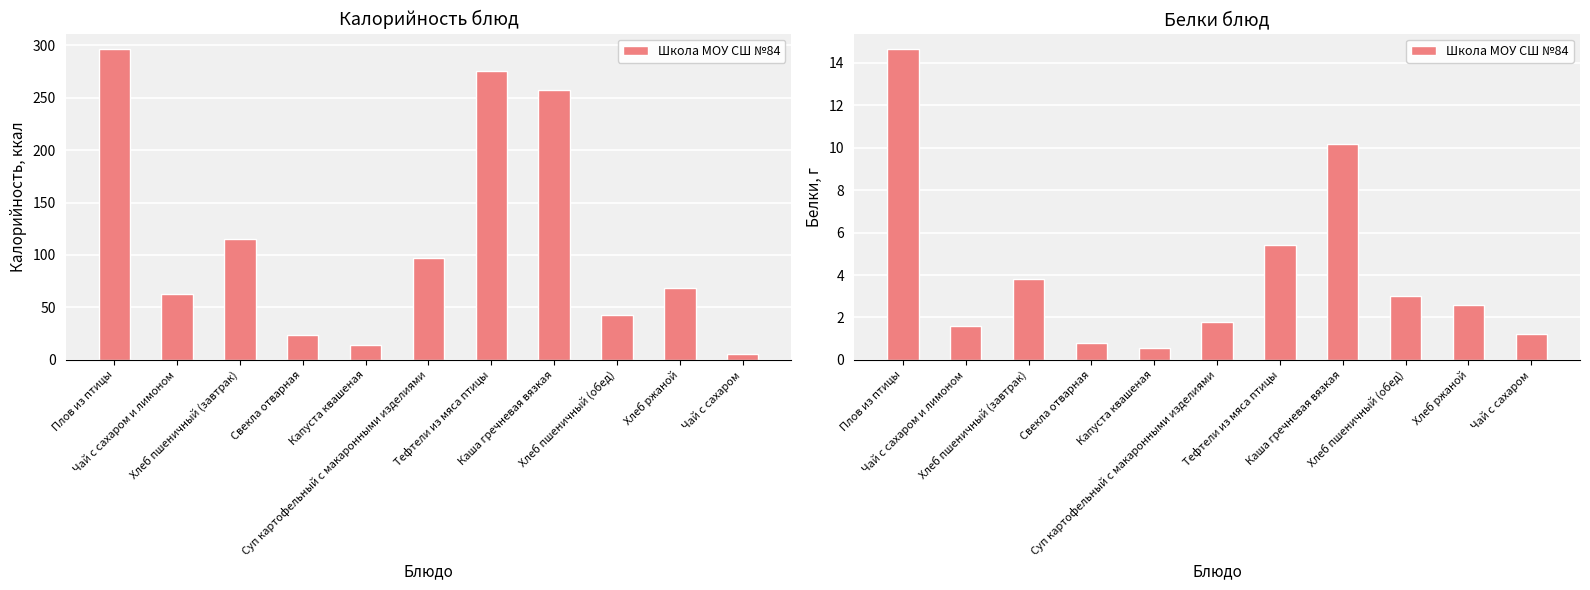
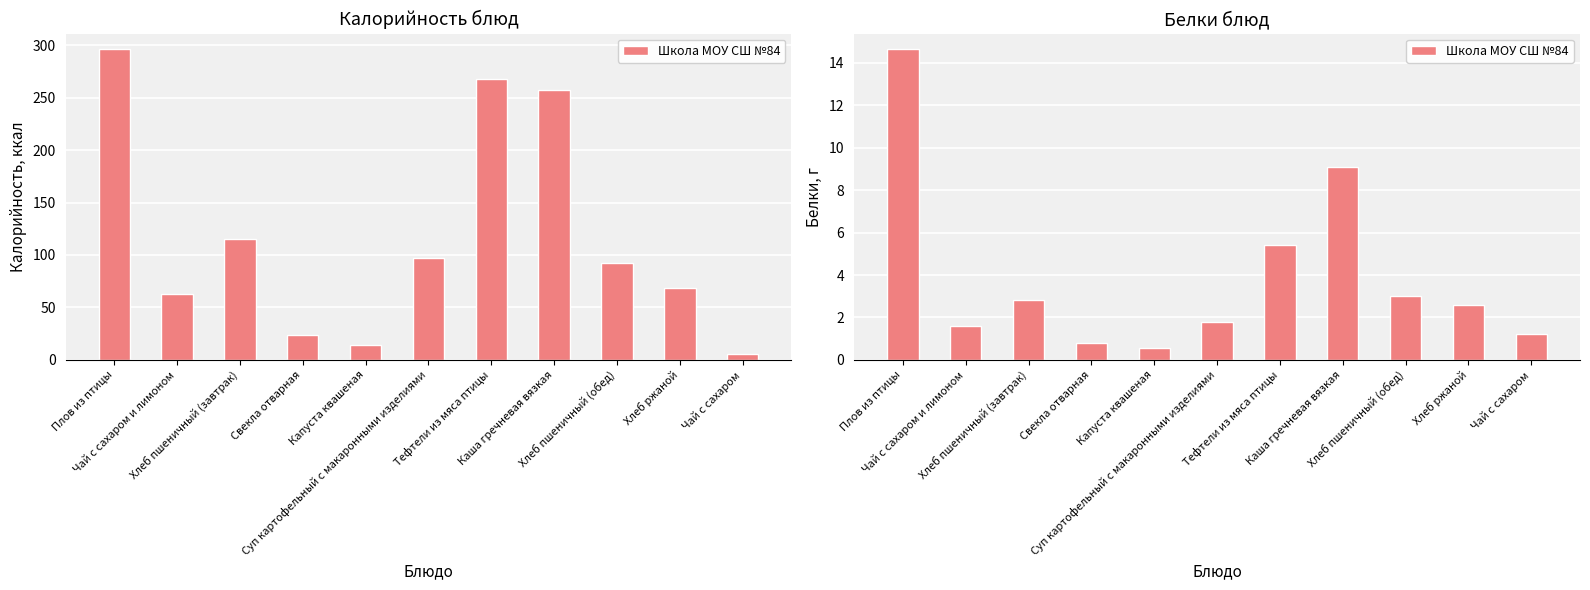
  {
    "Калорийность блюд": {
      "Плов из птицы": 296,
      "Чай с сахаром и лимоном": 63,
      "Хлеб пшеничный (завтрак)": 115,
      "Свекла отварная": 24,
      "Капуста квашеная": 14,
      "Суп картофельный с макаронными изделиями": 97,
-     "Тефтели из мяса птицы": 276,
+     "Тефтели из мяса птицы": 268,
      "Каша гречневая вязкая": 258,
-     "Хлеб пшеничный (обед)": 43,
+     "Хлеб пшеничный (обед)": 92,
      "Хлеб ржаной": 68,
      "Чай с сахаром": 6
    },
    "Белки блюд": {
      "Плов из птицы": 14.7,
      "Чай с сахаром и лимоном": 1.6,
-     "Хлеб пшеничный (завтрак)": 3.8,
+     "Хлеб пшеничный (завтрак)": 2.8,
      "Свекла отварная": 0.8,
      "Капуста квашеная": 0.5,
      "Суп картофельный с макаронными изделиями": 1.8,
      "Тефтели из мяса птицы": 5.4,
-     "Каша гречневая вязкая": 10.2,
+     "Каша гречневая вязкая": 9.1,
      "Хлеб пшеничный (обед)": 3.0,
      "Хлеб ржаной": 2.6,
      "Чай с сахаром": 1.2
    }
  }
